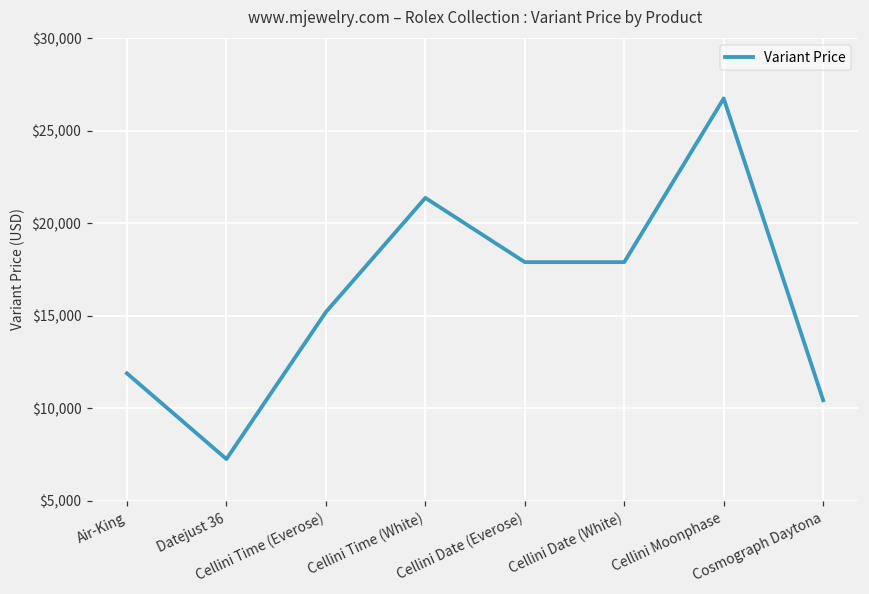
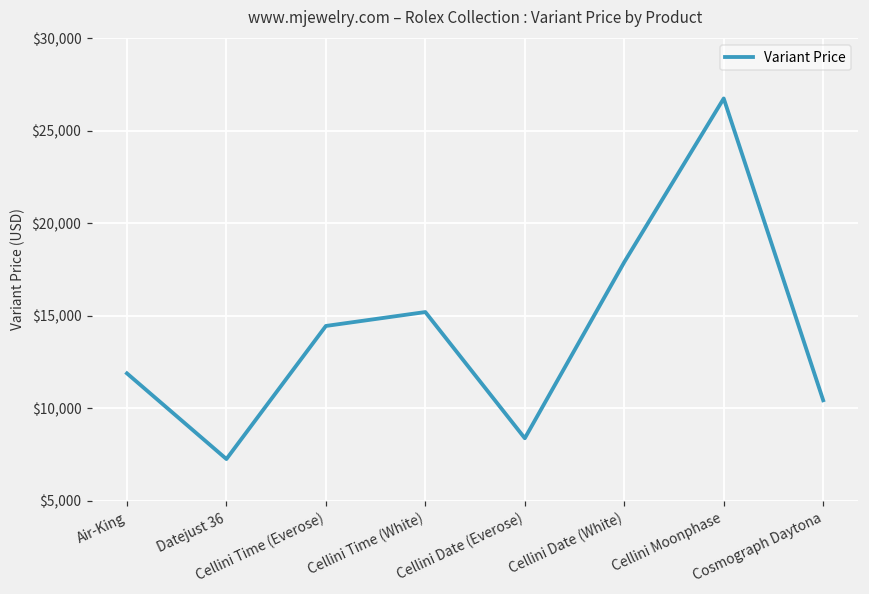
  {
    "Air-King": "$11,900",
    "Datejust 36": "$7,300",
-   "Cellini Time (Everose)": "$15,200",
-   "Cellini Time (White)": "$21,400",
-   "Cellini Date (Everose)": "$17,900",
+   "Cellini Time (Everose)": "$14,400",
+   "Cellini Time (White)": "$15,200",
+   "Cellini Date (Everose)": "$8,400",
    "Cellini Date (White)": "$17,900",
    "Cellini Moonphase": "$26,800",
    "Cosmograph Daytona": "$10,400"
  }
